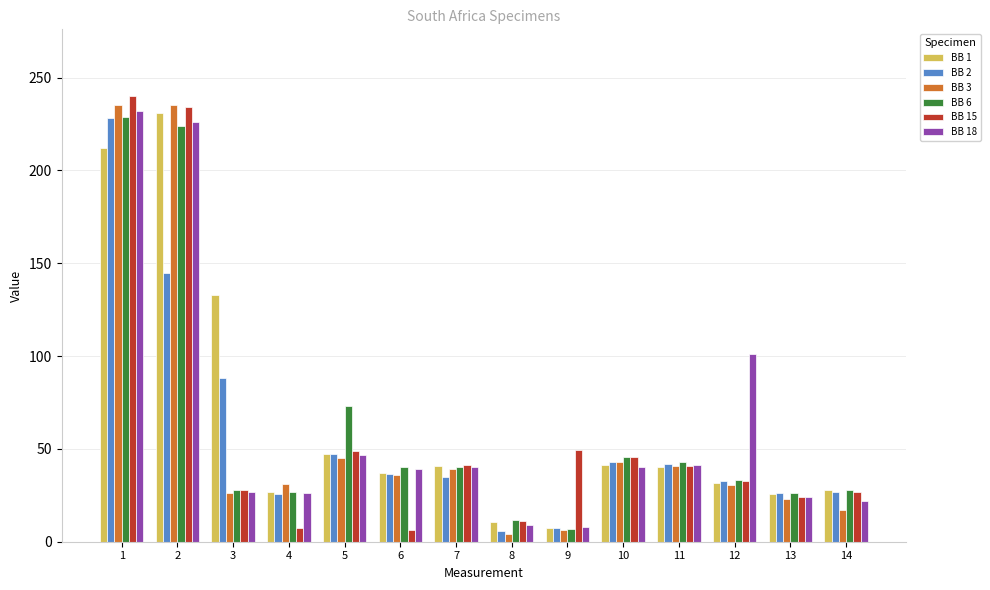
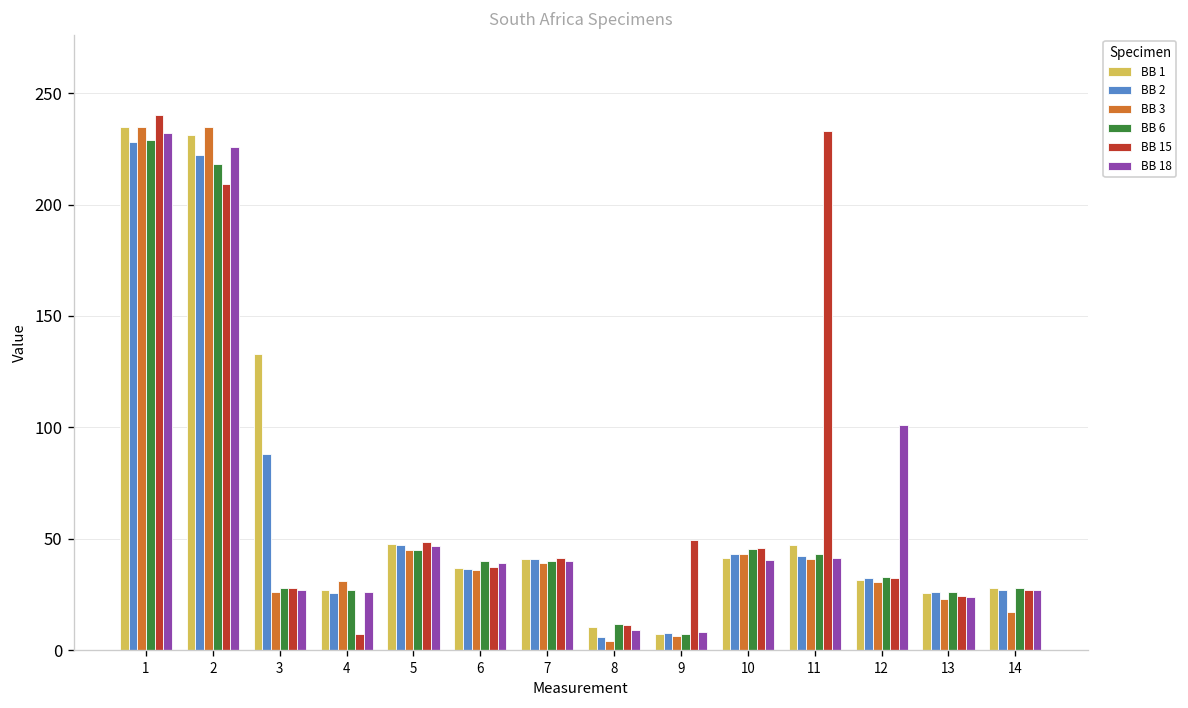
  {
    "BB 1": {
-     "1": 212,
+     "1": 235,
      "2": 231,
      "3": 133,
      "4": 27,
      "5": 48,
      "6": 37,
      "7": 41,
      "8": 11,
      "9": 7,
      "10": 42,
-     "11": 40,
+     "11": 47,
      "12": 32,
      "13": 26,
      "14": 28
    },
    "BB 2": {
      "1": 228,
-     "2": 145,
+     "2": 222,
      "3": 88,
      "4": 26,
      "5": 47,
      "6": 37,
-     "7": 35,
+     "7": 41,
      "8": 6,
      "9": 8,
      "10": 43,
      "11": 42,
      "12": 33,
      "13": 26,
      "14": 27
    },
    "BB 3": {
      "1": 235,
      "2": 235,
      "3": 26,
      "4": 31,
      "5": 45,
      "6": 36,
      "7": 39,
      "8": 4,
      "9": 7,
      "10": 43,
      "11": 41,
      "12": 31,
      "13": 23,
      "14": 17
    },
    "BB 6": {
      "1": 229,
-     "2": 224,
+     "2": 218,
      "3": 28,
      "4": 27,
-     "5": 73,
+     "5": 45,
      "6": 40,
      "7": 40,
      "8": 12,
      "9": 7,
      "10": 46,
      "11": 43,
      "12": 33,
      "13": 26,
      "14": 28
    },
    "BB 15": {
      "1": 240,
-     "2": 234,
+     "2": 209,
      "3": 28,
      "4": 7,
      "5": 49,
-     "6": 6,
+     "6": 37,
      "7": 41,
      "8": 11,
      "9": 49,
      "10": 46,
-     "11": 41,
+     "11": 233,
      "12": 33,
      "13": 24,
      "14": 27
    },
    "BB 18": {
      "1": 232,
      "2": 226,
      "3": 27,
      "4": 26,
      "5": 47,
      "6": 39,
      "7": 40,
      "8": 9,
      "9": 8,
      "10": 41,
      "11": 42,
      "12": 101,
      "13": 24,
-     "14": 22
+     "14": 27
    }
  }
